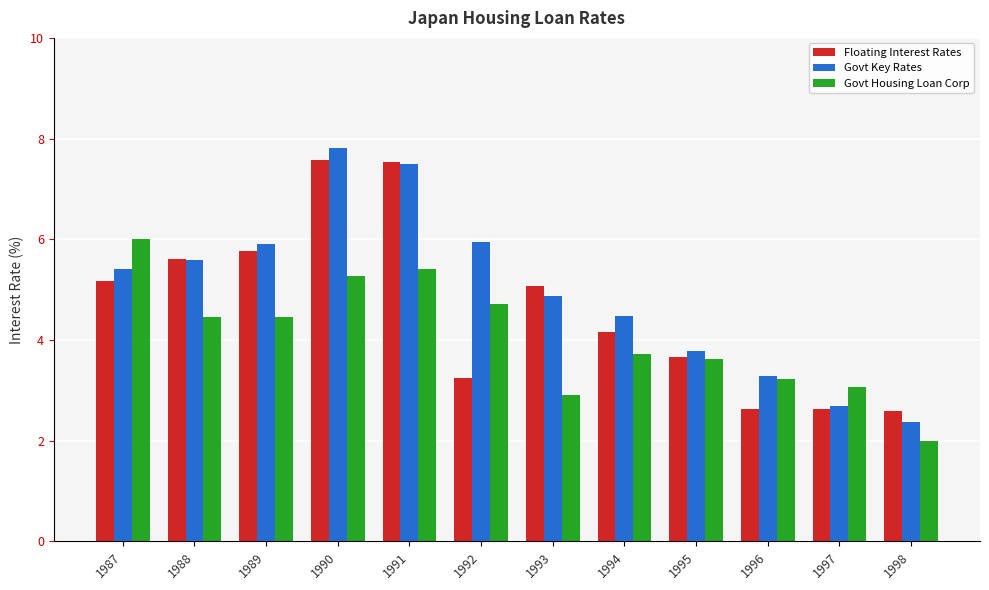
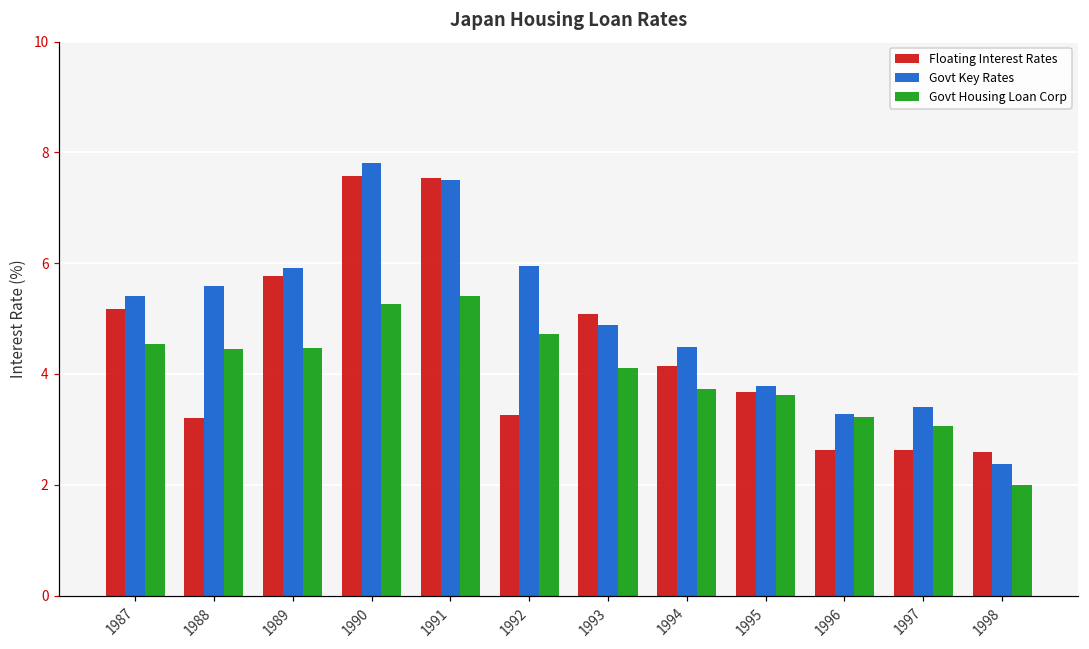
  {
    "Floating Interest Rates": {
      "1987": 5.2,
-     "1988": 5.6,
+     "1988": 3.2,
      "1989": 5.8,
      "1990": 7.6,
      "1991": 7.5,
      "1992": 3.3,
      "1993": 5.1,
      "1994": 4.2,
      "1995": 3.7,
      "1996": 2.6,
      "1997": 2.6,
      "1998": 2.6
    },
    "Govt Key Rates": {
      "1987": 5.4,
      "1988": 5.6,
      "1989": 5.9,
      "1990": 7.8,
      "1991": 7.5,
      "1992": 6.0,
      "1993": 4.9,
      "1994": 4.5,
      "1995": 3.8,
      "1996": 3.3,
-     "1997": 2.7,
+     "1997": 3.4,
      "1998": 2.4
    },
    "Govt Housing Loan Corp": {
-     "1987": 6.0,
+     "1987": 4.5,
      "1988": 4.5,
      "1989": 4.5,
      "1990": 5.3,
      "1991": 5.4,
      "1992": 4.7,
-     "1993": 2.9,
+     "1993": 4.1,
      "1994": 3.7,
      "1995": 3.6,
      "1996": 3.2,
      "1997": 3.1,
      "1998": 2.0
    }
  }
